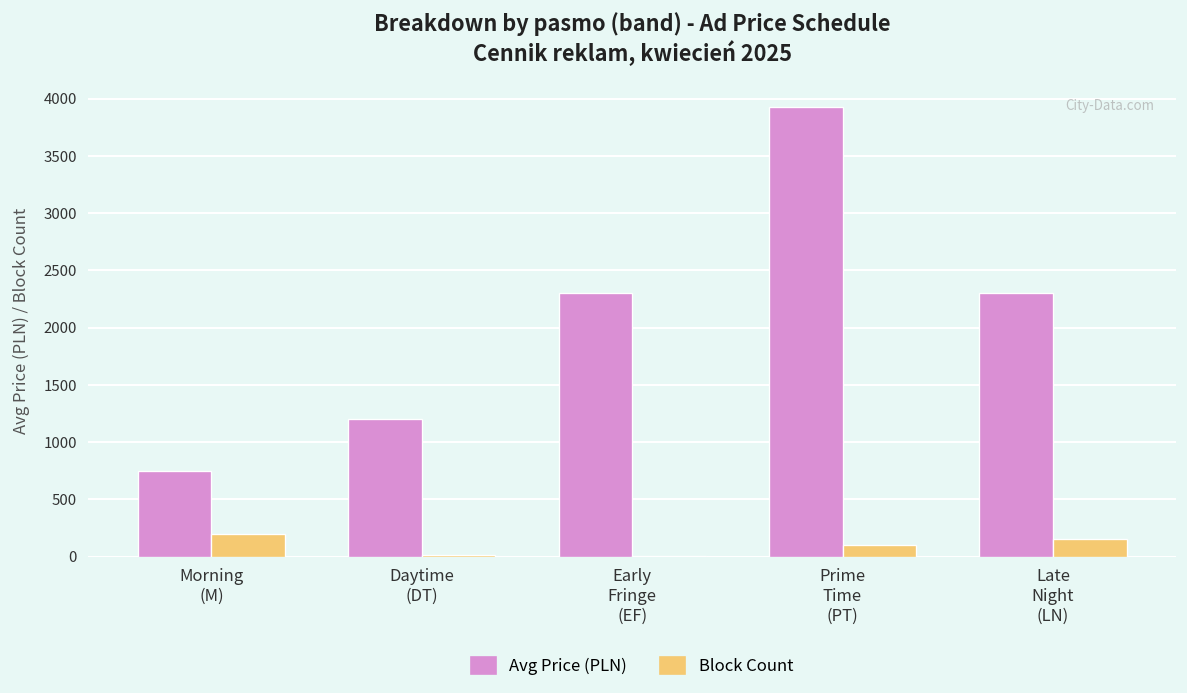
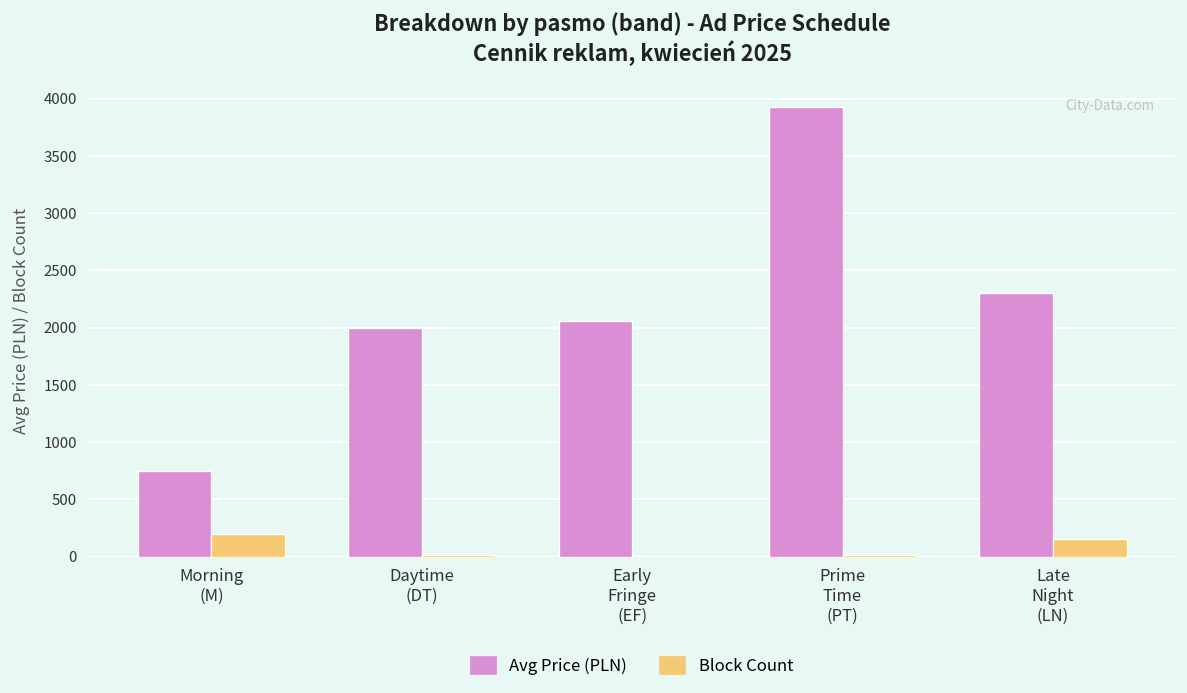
  {
    "Avg Price (PLN)": {
      "Morning (M)": 700,
-     "Daytime (DT)": 1200,
-     "Early Fringe (EF)": 2300,
+     "Daytime (DT)": 2000,
+     "Early Fringe (EF)": 2100,
      "Prime Time (PT)": 3900,
      "Late Night (LN)": 2300
    },
    "Block Count": {
      "Morning (M)": 200,
-     "Prime Time (PT)": 100,
+     "Prime Time (PT)": 0,
      "Late Night (LN)": 200
    }
  }
